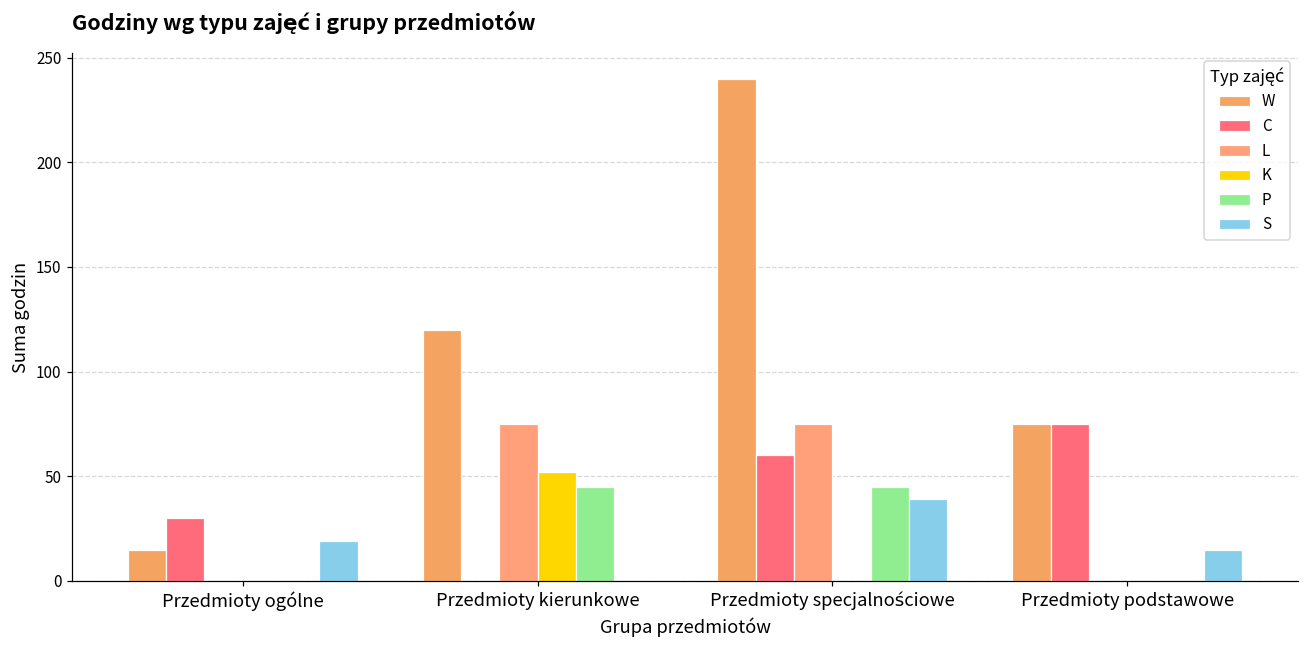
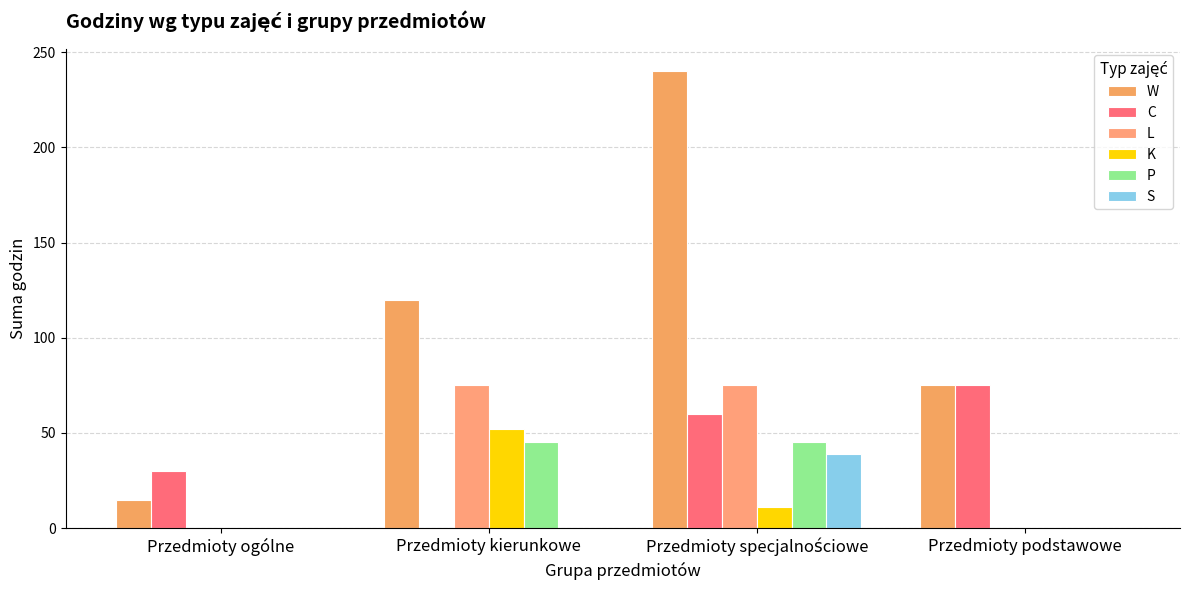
  {
    "K": {
      "Przedmioty ogólne": 0,
      "Przedmioty kierunkowe": 52,
-     "Przedmioty specjalnościowe": 0,
+     "Przedmioty specjalnościowe": 11,
      "Przedmioty podstawowe": 0
    },
    "P": {
      "Przedmioty ogólne": 0,
      "Przedmioty kierunkowe": 45,
      "Przedmioty specjalnościowe": 45,
      "Przedmioty podstawowe": 0
    },
    "S": {
-     "Przedmioty ogólne": 19,
+     "Przedmioty ogólne": 0,
      "Przedmioty kierunkowe": 0,
      "Przedmioty specjalnościowe": 39,
-     "Przedmioty podstawowe": 15
+     "Przedmioty podstawowe": 0
    }
  }
